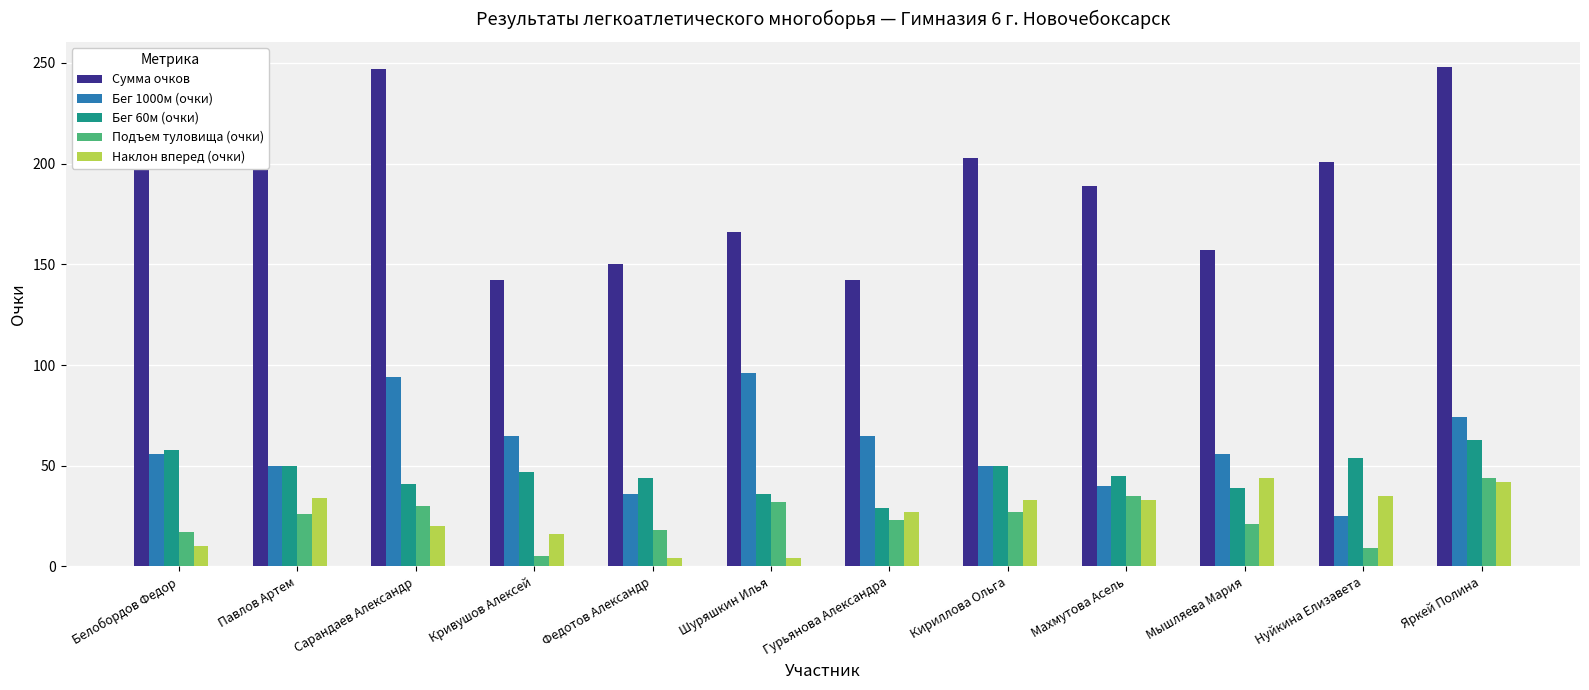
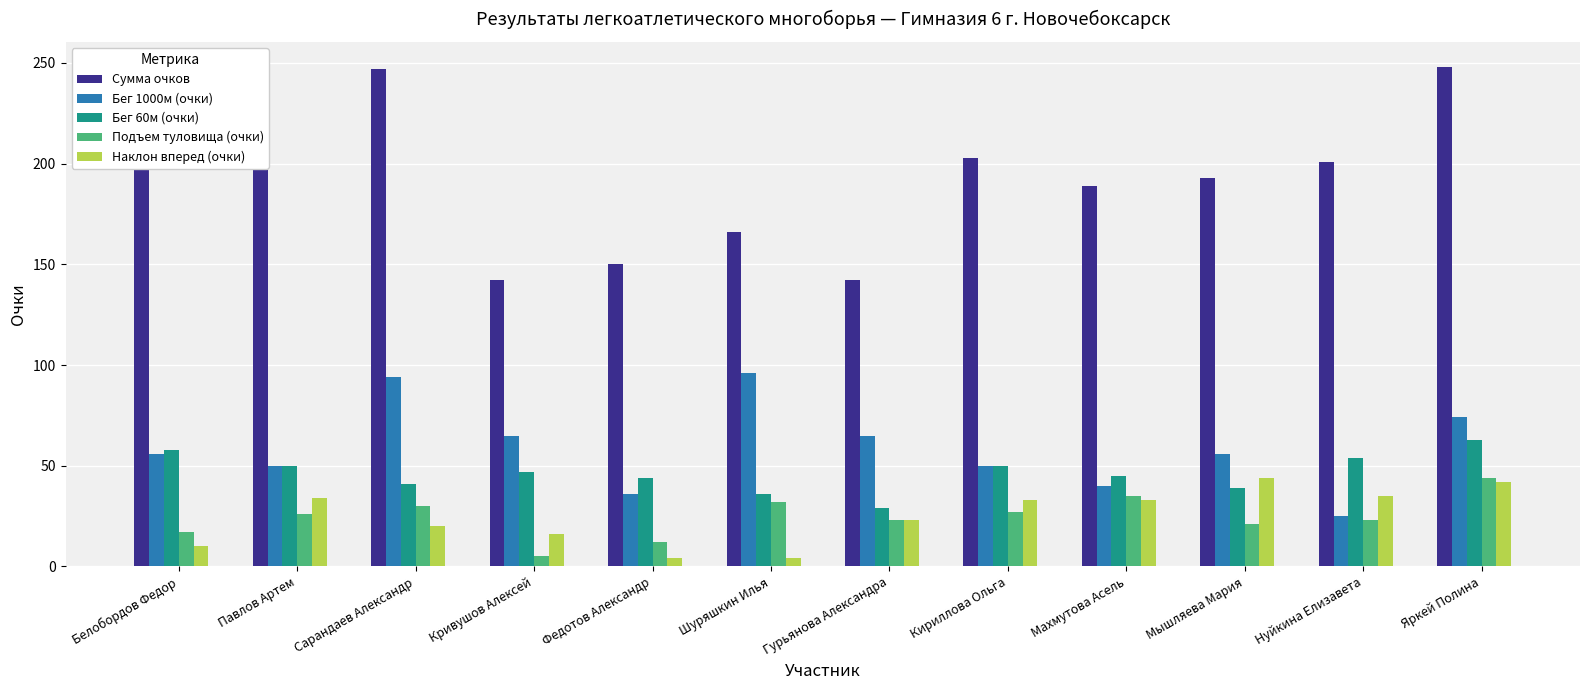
  {
    "Сумма очков": {
      "Сарандаев Александр": 247,
      "Кривушов Алексей": 142,
      "Федотов Александр": 150,
      "Шуряшкин Илья": 166,
      "Гурьянова Александра": 142,
      "Кириллова Ольга": 203,
      "Махмутова Асель": 189,
-     "Мышляева Мария": 157,
+     "Мышляева Мария": 193,
      "Нуйкина Елизавета": 201,
      "Яркей Полина": 248
    },
    "Подъем туловища (очки)": {
      "Белобордов Федор": 17,
      "Павлов Артем": 26,
      "Сарандаев Александр": 30,
      "Кривушов Алексей": 5,
-     "Федотов Александр": 18,
+     "Федотов Александр": 12,
      "Шуряшкин Илья": 32,
      "Гурьянова Александра": 23,
      "Кириллова Ольга": 27,
      "Махмутова Асель": 35,
      "Мышляева Мария": 21,
-     "Нуйкина Елизавета": 9,
+     "Нуйкина Елизавета": 23,
      "Яркей Полина": 44
    },
    "Наклон вперед (очки)": {
      "Белобордов Федор": 10,
      "Павлов Артем": 34,
      "Сарандаев Александр": 20,
      "Кривушов Алексей": 16,
      "Федотов Александр": 4,
      "Шуряшкин Илья": 4,
-     "Гурьянова Александра": 27,
+     "Гурьянова Александра": 23,
      "Кириллова Ольга": 33,
      "Махмутова Асель": 33,
      "Мышляева Мария": 44,
      "Нуйкина Елизавета": 35,
      "Яркей Полина": 42
    }
  }
